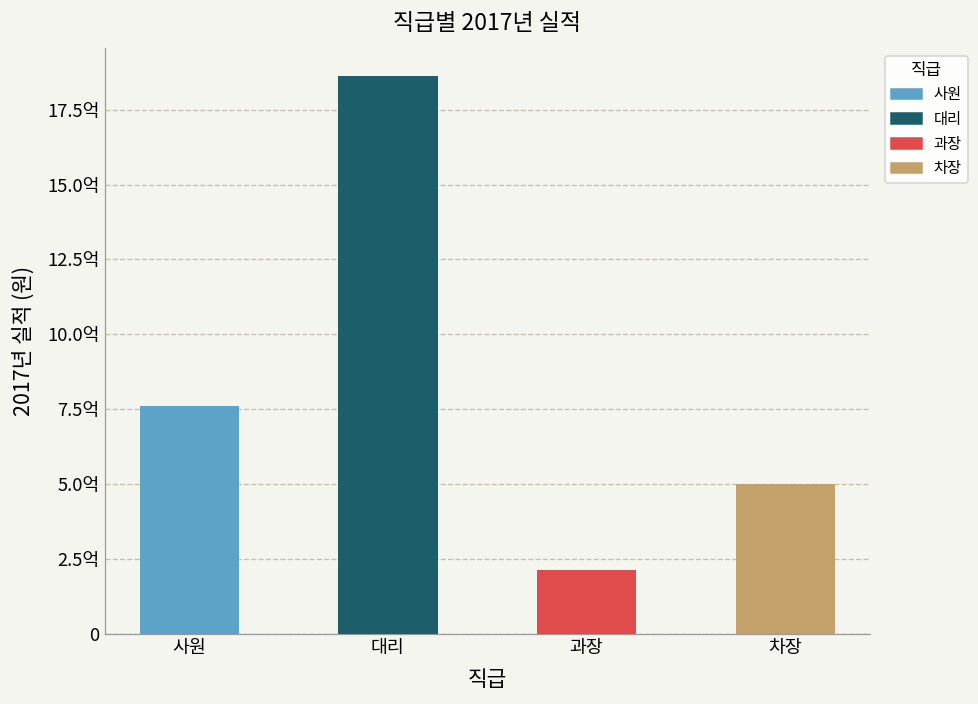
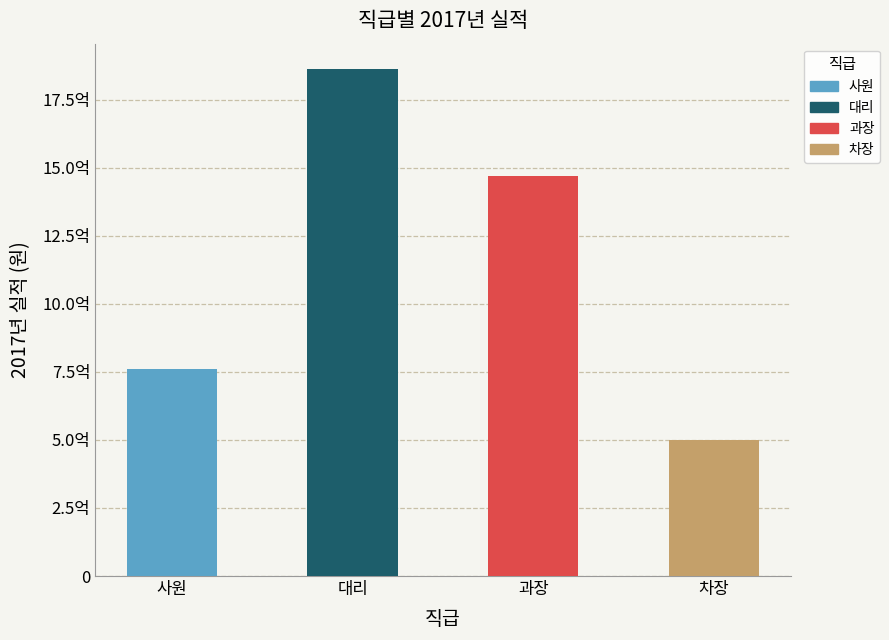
  {
    "사원": "7.6억",
    "대리": "18.6억",
-   "과장": "2.1억",
+   "과장": "14.7억",
    "차장": "5.0억"
  }
